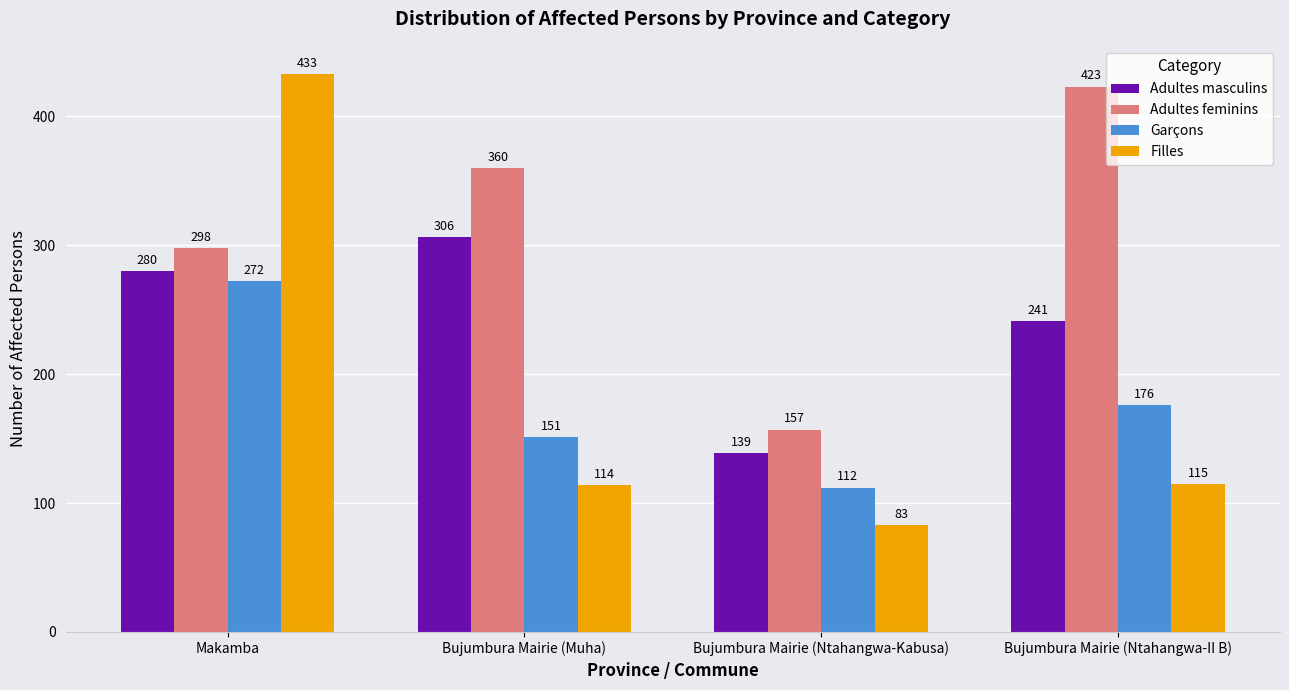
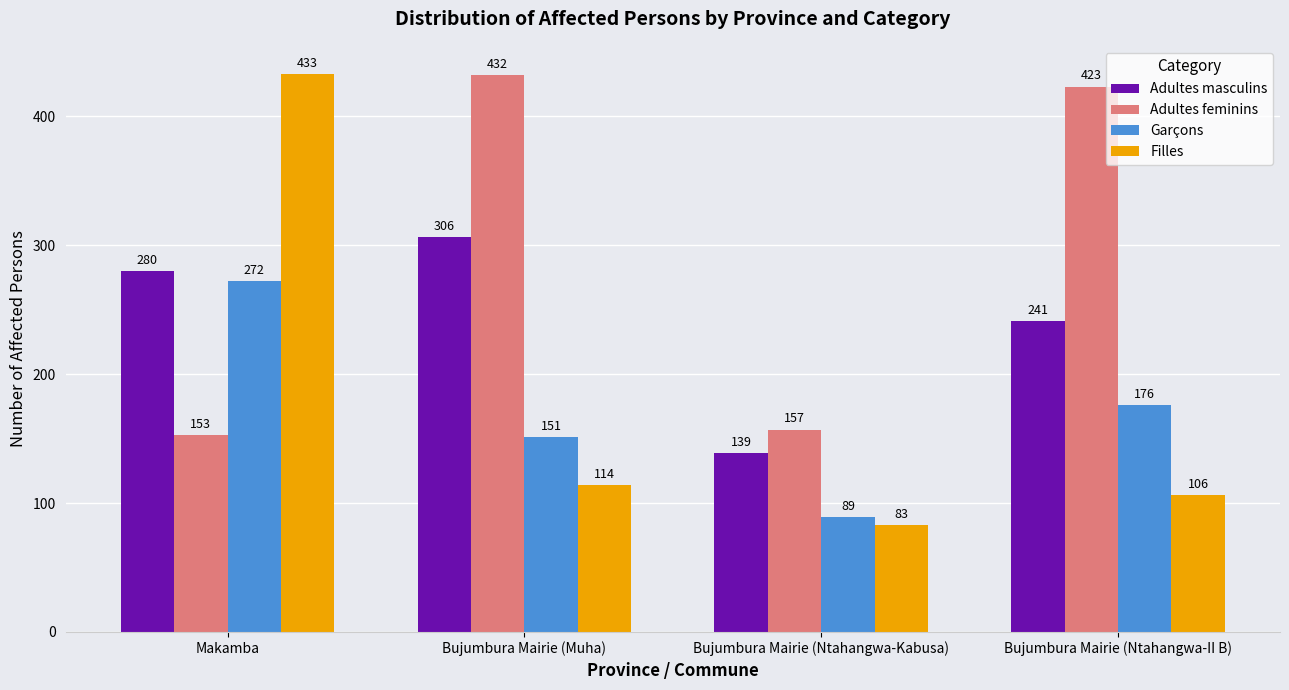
  {
    "Adultes masculins": {
      "Makamba": 280,
      "Bujumbura Mairie (Muha)": 306,
      "Bujumbura Mairie (Ntahangwa-Kabusa)": 139,
      "Bujumbura Mairie (Ntahangwa-II B)": 241
    },
    "Adultes feminins": {
-     "Makamba": 298,
-     "Bujumbura Mairie (Muha)": 360,
+     "Makamba": 153,
+     "Bujumbura Mairie (Muha)": 432,
      "Bujumbura Mairie (Ntahangwa-Kabusa)": 157,
      "Bujumbura Mairie (Ntahangwa-II B)": 423
    },
    "Garçons": {
      "Makamba": 272,
      "Bujumbura Mairie (Muha)": 151,
-     "Bujumbura Mairie (Ntahangwa-Kabusa)": 112,
+     "Bujumbura Mairie (Ntahangwa-Kabusa)": 89,
      "Bujumbura Mairie (Ntahangwa-II B)": 176
    },
    "Filles": {
      "Makamba": 433,
      "Bujumbura Mairie (Muha)": 114,
      "Bujumbura Mairie (Ntahangwa-Kabusa)": 83,
-     "Bujumbura Mairie (Ntahangwa-II B)": 115
+     "Bujumbura Mairie (Ntahangwa-II B)": 106
    }
  }
